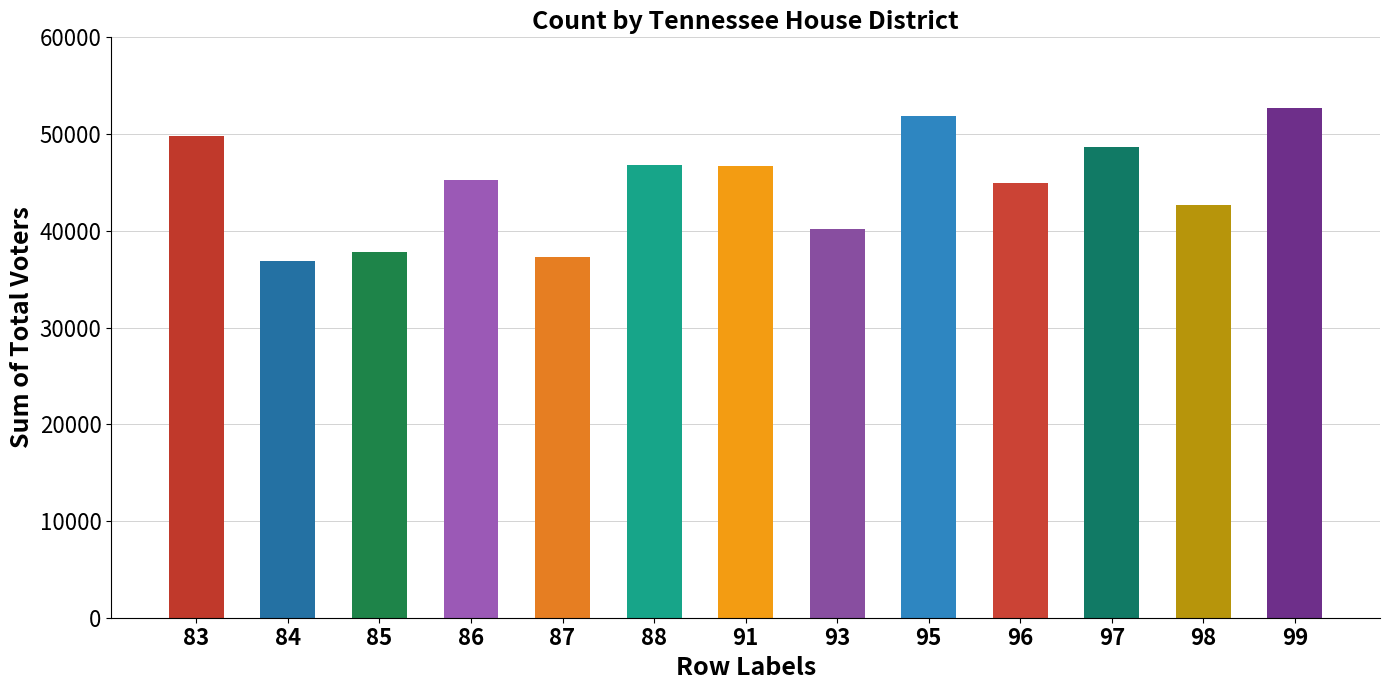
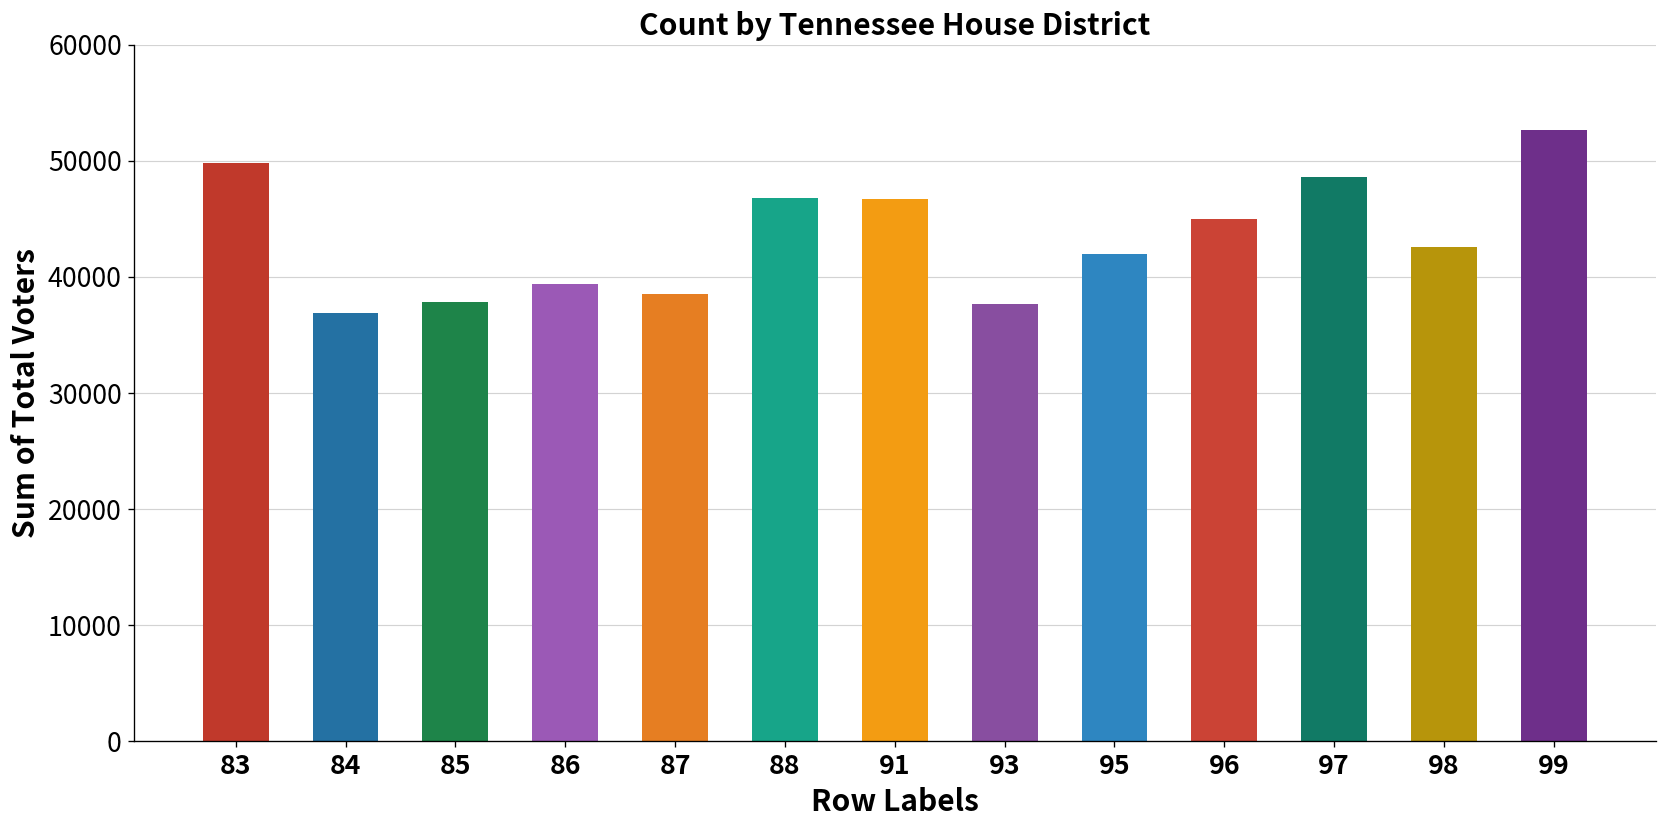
  {
    "83": 50000,
    "84": 37000,
    "85": 38000,
-   "86": 45000,
-   "87": 37000,
+   "86": 39000,
+   "87": 39000,
    "88": 47000,
    "91": 47000,
-   "93": 40000,
-   "95": 52000,
+   "93": 38000,
+   "95": 42000,
    "96": 45000,
    "97": 49000,
    "98": 43000,
    "99": 53000
  }
